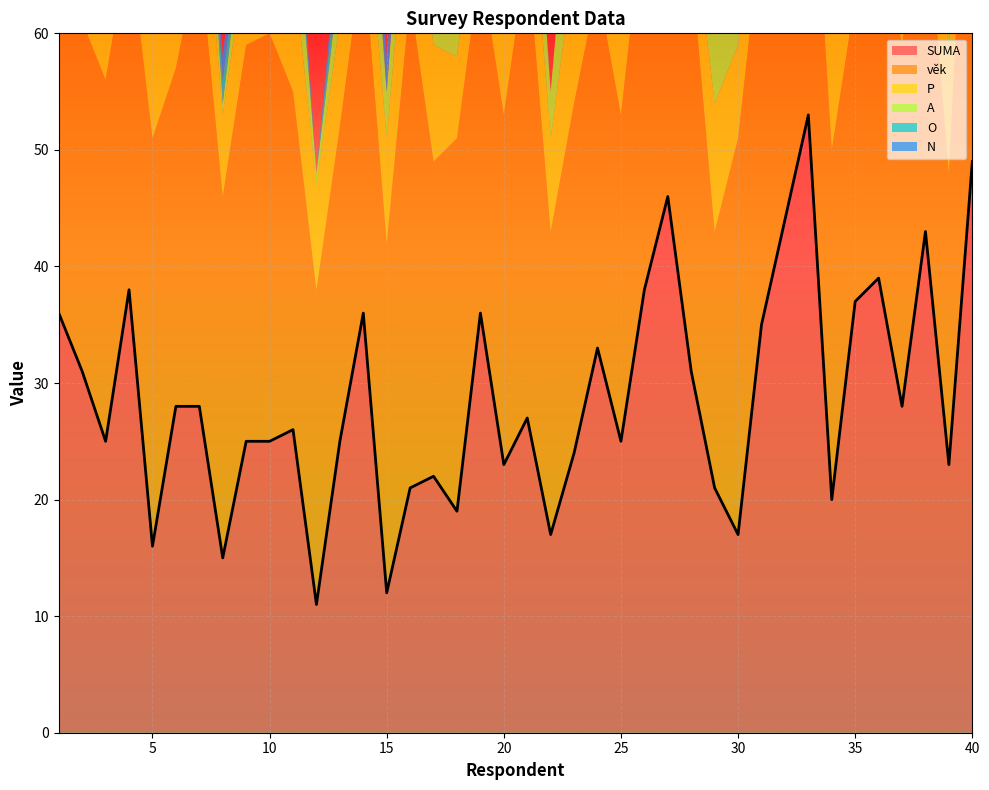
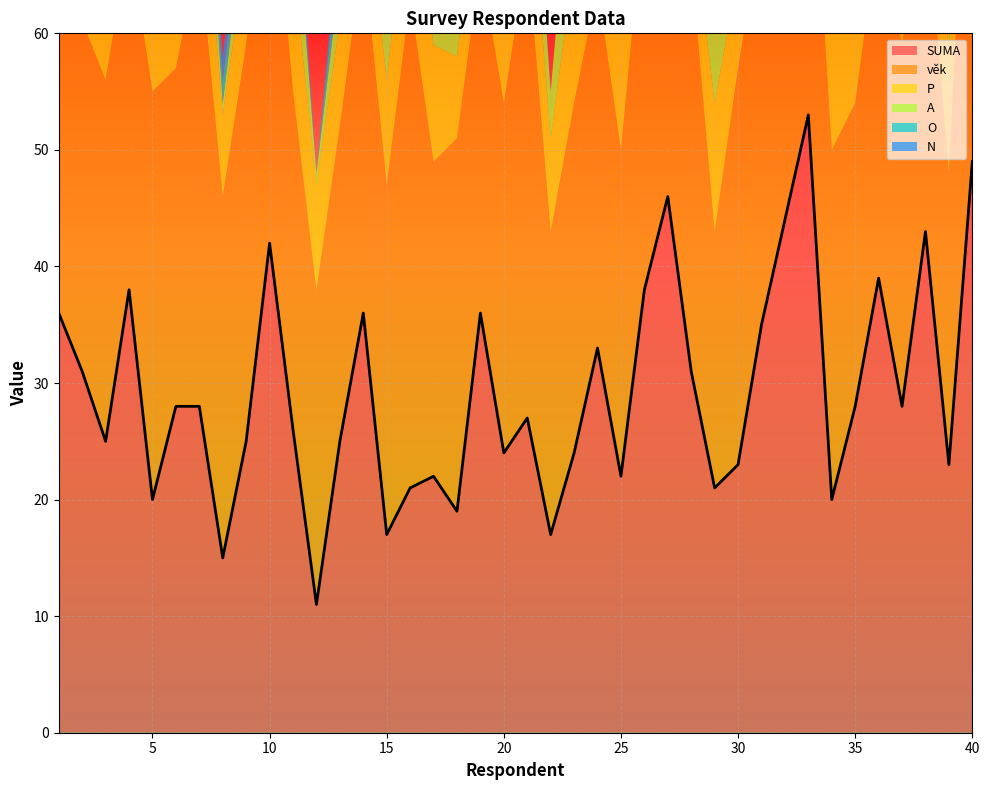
  {
    "SUMA": {
-     "5": 16,
-     "10": 25,
-     "15": 12,
-     "20": 23,
-     "25": 25,
-     "30": 17,
-     "35": 37,
+     "5": 20,
+     "10": 42,
+     "15": 17,
+     "20": 24,
+     "25": 22,
+     "30": 23,
+     "35": 28,
      "40": 49
    },
    "věk": {
      "5": 35,
      "15": 30,
      "20": 30,
      "25": 28,
      "30": 34
    },
    "P": {
      "15": 9
    }
  }
